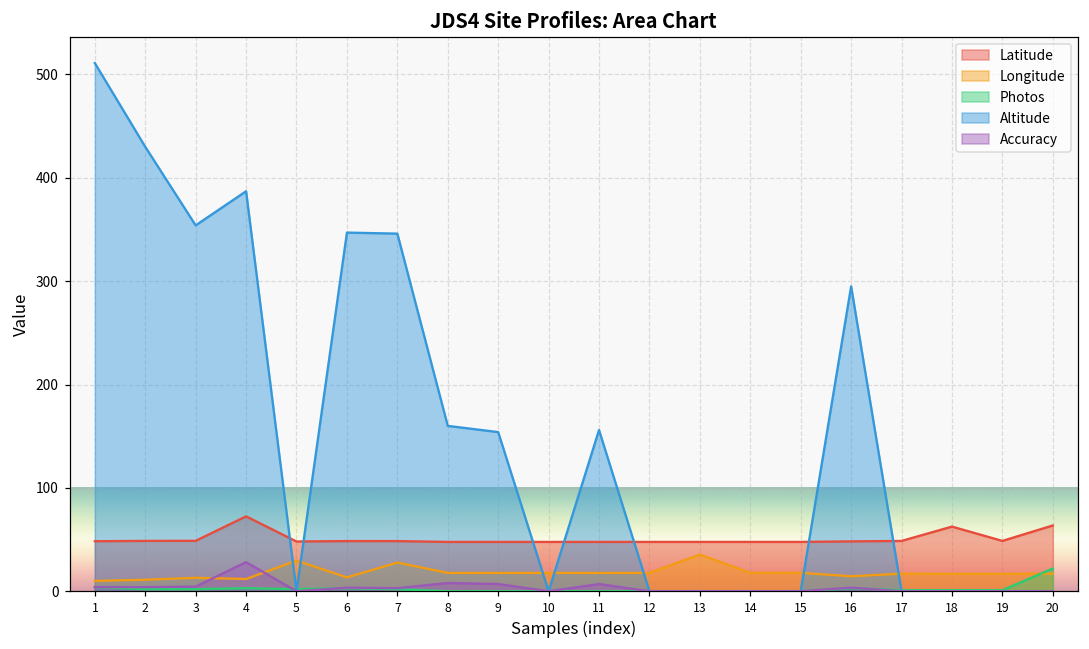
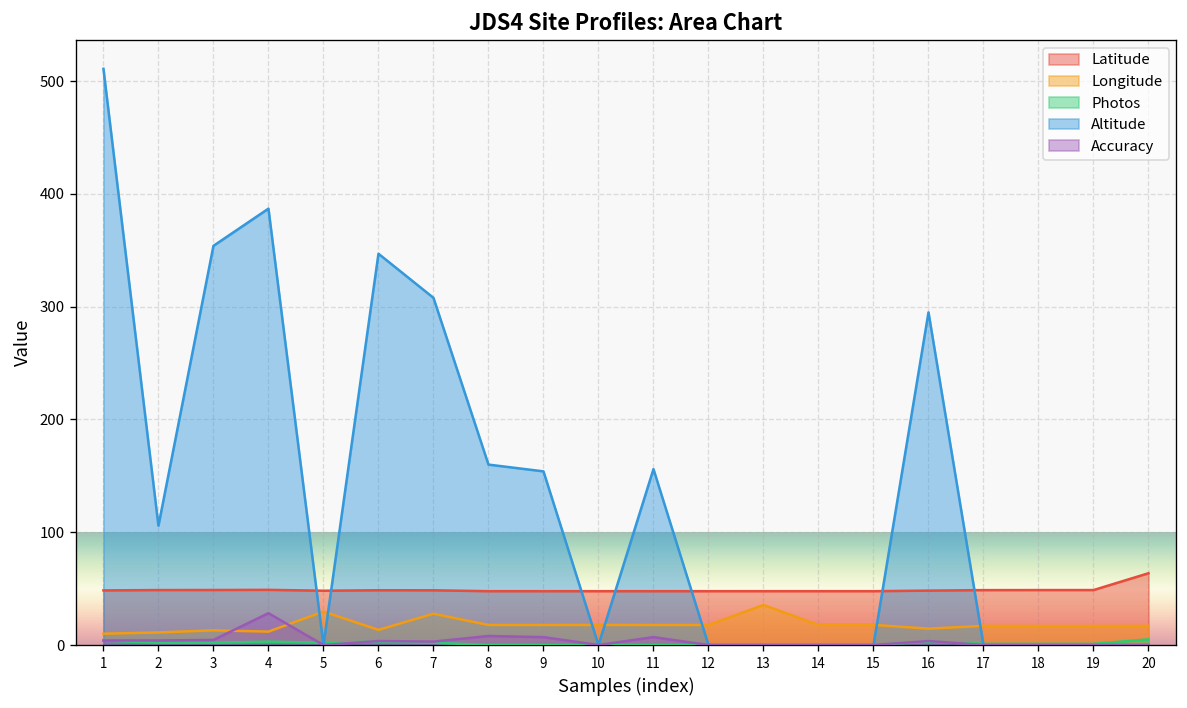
  {
    "Latitude": {
      "1": 50,
      "2": 50,
      "3": 50,
-     "4": 70,
+     "4": 50,
      "5": 50,
      "6": 50,
      "7": 50,
      "8": 50,
      "9": 50,
      "10": 50,
      "11": 50,
      "12": 50,
      "13": 50,
      "14": 50,
      "15": 50,
      "16": 50,
      "17": 50,
-     "18": 60,
+     "18": 50,
      "19": 50,
      "20": 60
    },
    "Longitude": {
      "1": 10,
      "2": 10,
      "3": 10,
      "4": 10,
      "5": 30,
      "6": 10,
      "7": 30,
      "8": 20,
      "9": 20,
      "10": 20,
      "11": 20,
      "12": 20,
      "13": 40,
      "14": 20,
      "15": 20,
      "16": 10,
      "17": 20,
      "18": 20,
      "19": 20,
      "20": 20
    },
    "Photos": {
      "4": 0,
      "8": 0,
      "9": 0,
      "11": 0,
-     "20": 20
+     "20": 10
    },
    "Altitude": {
      "1": 510,
-     "2": 430,
+     "2": 110,
      "3": 350,
      "4": 390,
      "6": 350,
-     "7": 350,
+     "7": 310,
      "8": 160,
      "9": 150,
      "11": 160,
      "16": 300
    },
    "Accuracy": {
      "4": 30,
      "8": 10,
      "9": 10,
      "11": 10
    }
  }
